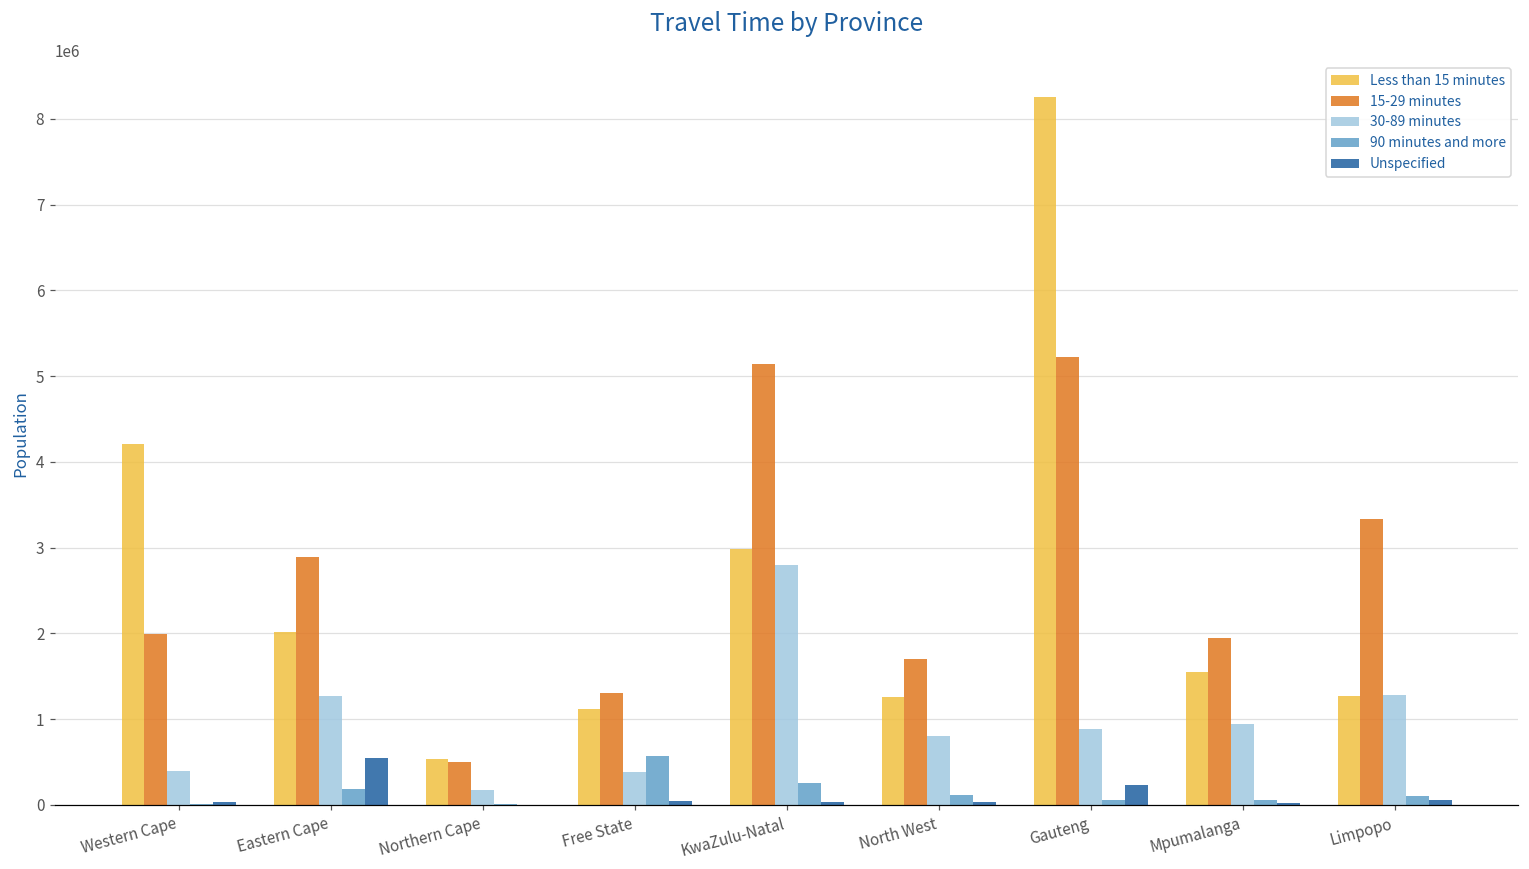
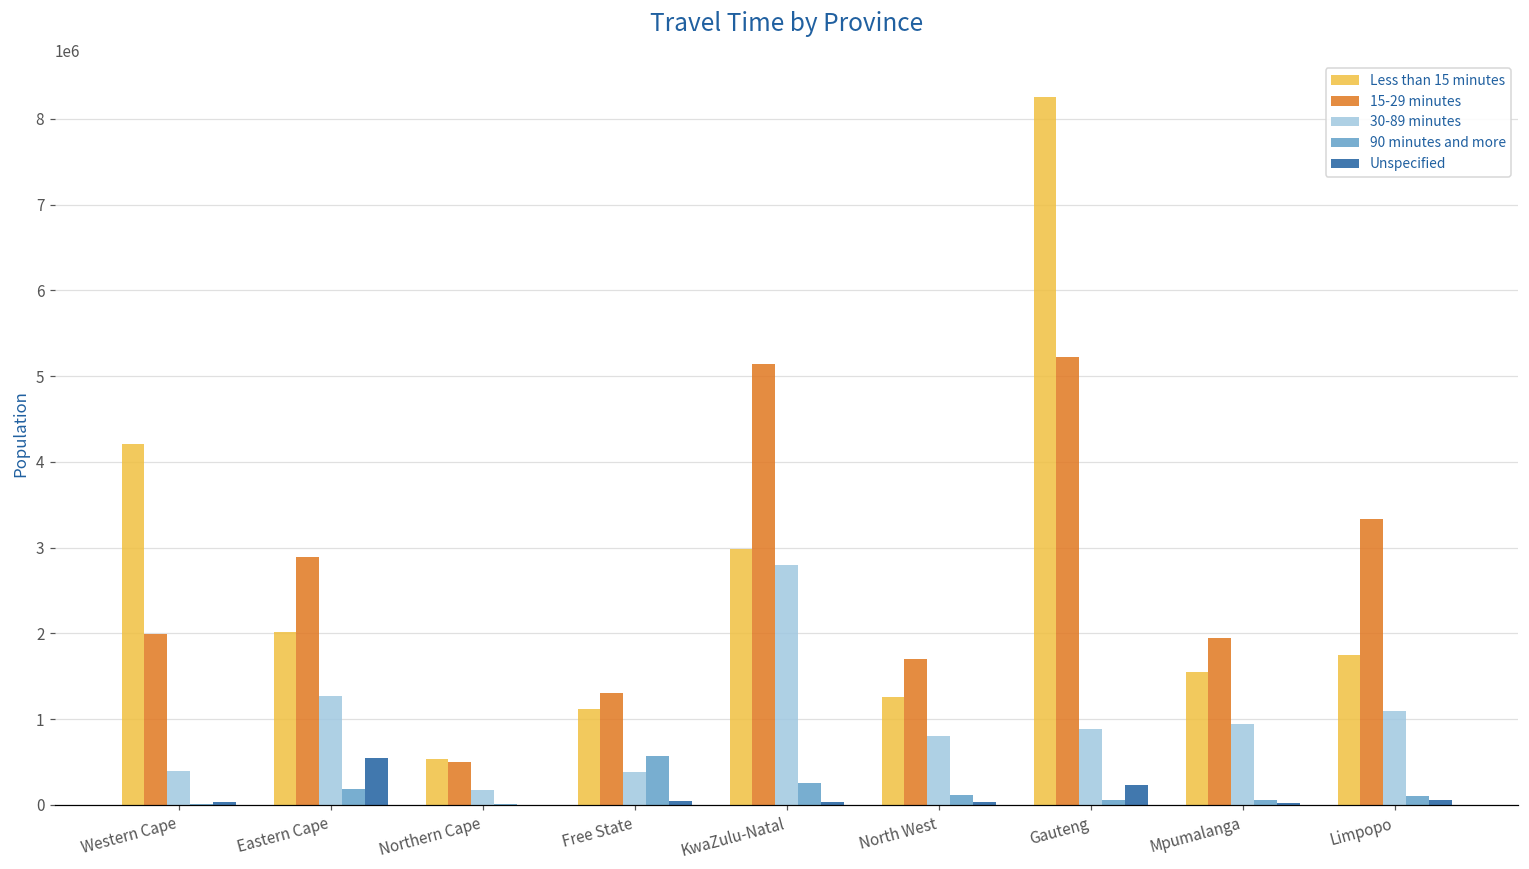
  {
    "Less than 15 minutes": {
      "Western Cape": 4200000,
      "Eastern Cape": 2000000,
      "Northern Cape": 500000,
      "Free State": 1100000,
      "KwaZulu-Natal": 3000000,
      "North West": 1300000,
      "Gauteng": 8300000,
      "Mpumalanga": 1500000,
-     "Limpopo": 1300000
+     "Limpopo": 1700000
    },
    "15-29 minutes": {
      "Western Cape": 2000000,
      "Eastern Cape": 2900000,
      "Northern Cape": 500000,
      "Free State": 1300000,
      "KwaZulu-Natal": 5100000,
      "North West": 1700000,
      "Gauteng": 5200000,
      "Mpumalanga": 2000000,
      "Limpopo": 3300000
    },
    "30-89 minutes": {
      "Western Cape": 400000,
      "Eastern Cape": 1300000,
      "Northern Cape": 200000,
      "Free State": 400000,
      "KwaZulu-Natal": 2800000,
      "North West": 800000,
      "Gauteng": 900000,
      "Mpumalanga": 900000,
-     "Limpopo": 1300000
+     "Limpopo": 1100000
    },
    "90 minutes and more": {
      "Eastern Cape": 200000,
      "Free State": 600000,
      "KwaZulu-Natal": 300000,
      "North West": 100000,
      "Gauteng": 100000,
      "Mpumalanga": 100000,
      "Limpopo": 100000
    },
    "Unspecified": {
      "Western Cape": 0,
      "Eastern Cape": 500000,
      "Free State": 0,
      "KwaZulu-Natal": 0,
      "Gauteng": 200000,
      "Limpopo": 100000
    }
  }
